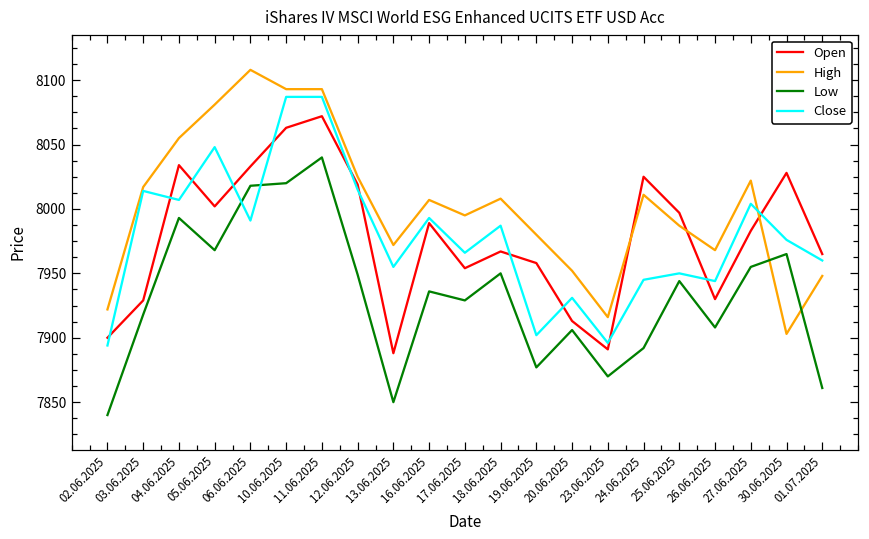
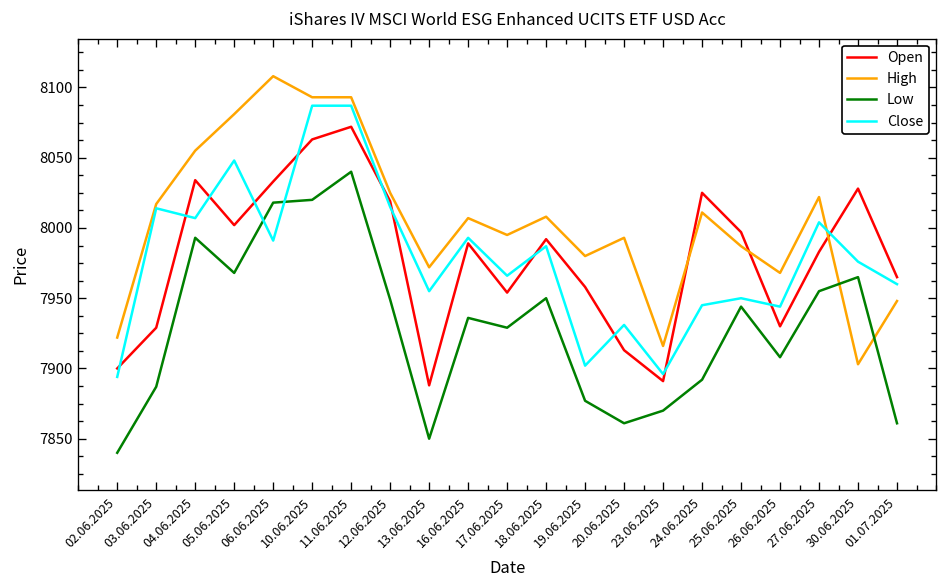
  {
    "Open": {
      "02.06.2025": 7900,
      "03.06.2025": 7929,
      "04.06.2025": 8034,
      "05.06.2025": 8002,
      "06.06.2025": 8033,
      "10.06.2025": 8063,
      "11.06.2025": 8072,
      "12.06.2025": 8019,
      "13.06.2025": 7888,
      "16.06.2025": 7989,
      "17.06.2025": 7954,
-     "18.06.2025": 7967,
+     "18.06.2025": 7992,
      "19.06.2025": 7958,
      "20.06.2025": 7913,
      "23.06.2025": 7891,
      "24.06.2025": 8025,
      "25.06.2025": 7997,
      "26.06.2025": 7930,
      "27.06.2025": 7983,
      "30.06.2025": 8028,
      "01.07.2025": 7965
    },
    "High": {
      "02.06.2025": 7922,
      "03.06.2025": 8017,
      "04.06.2025": 8055,
      "05.06.2025": 8081,
      "06.06.2025": 8108,
      "10.06.2025": 8093,
      "11.06.2025": 8093,
      "12.06.2025": 8025,
      "13.06.2025": 7972,
      "16.06.2025": 8007,
      "17.06.2025": 7995,
      "18.06.2025": 8008,
      "19.06.2025": 7980,
-     "20.06.2025": 7952,
+     "20.06.2025": 7993,
      "23.06.2025": 7916,
      "24.06.2025": 8011,
      "25.06.2025": 7987,
      "26.06.2025": 7968,
      "27.06.2025": 8022,
      "30.06.2025": 7903,
      "01.07.2025": 7948
    },
    "Low": {
      "02.06.2025": 7840,
-     "03.06.2025": 7918,
+     "03.06.2025": 7887,
      "04.06.2025": 7993,
      "05.06.2025": 7968,
      "06.06.2025": 8018,
      "10.06.2025": 8020,
      "11.06.2025": 8040,
      "12.06.2025": 7949,
      "13.06.2025": 7850,
      "16.06.2025": 7936,
      "17.06.2025": 7929,
      "18.06.2025": 7950,
      "19.06.2025": 7877,
-     "20.06.2025": 7906,
+     "20.06.2025": 7861,
      "23.06.2025": 7870,
      "24.06.2025": 7892,
      "25.06.2025": 7944,
      "26.06.2025": 7908,
      "27.06.2025": 7955,
      "30.06.2025": 7965,
      "01.07.2025": 7861
    },
    "Close": {
      "02.06.2025": 7894,
      "03.06.2025": 8014,
      "04.06.2025": 8007,
      "05.06.2025": 8048,
      "06.06.2025": 7991,
      "10.06.2025": 8087,
      "11.06.2025": 8087,
      "12.06.2025": 8015,
      "13.06.2025": 7955,
      "16.06.2025": 7993,
      "17.06.2025": 7966,
      "18.06.2025": 7987,
      "19.06.2025": 7902,
      "20.06.2025": 7931,
      "23.06.2025": 7896,
      "24.06.2025": 7945,
      "25.06.2025": 7950,
      "26.06.2025": 7944,
      "27.06.2025": 8004,
      "30.06.2025": 7976,
      "01.07.2025": 7960
    }
  }
